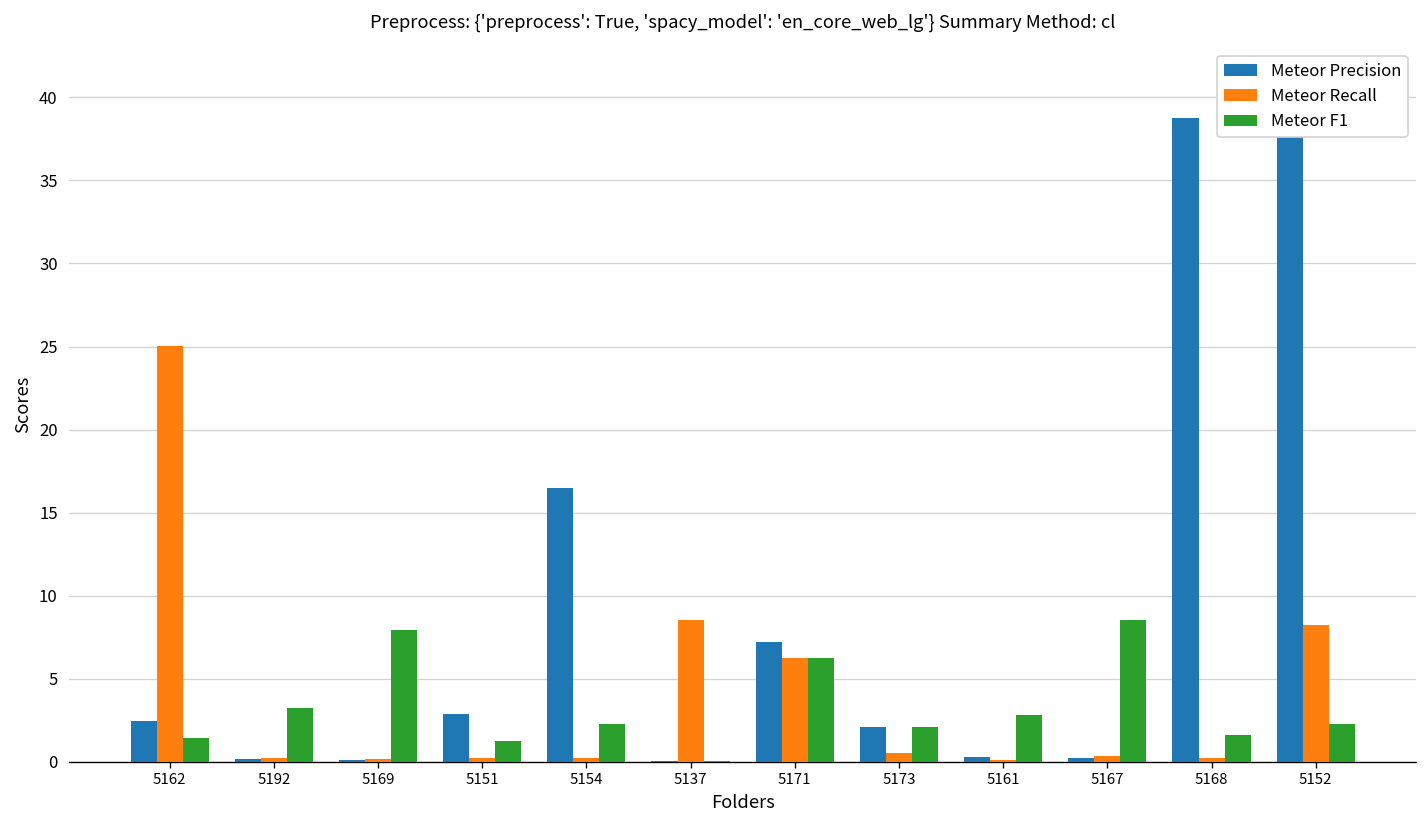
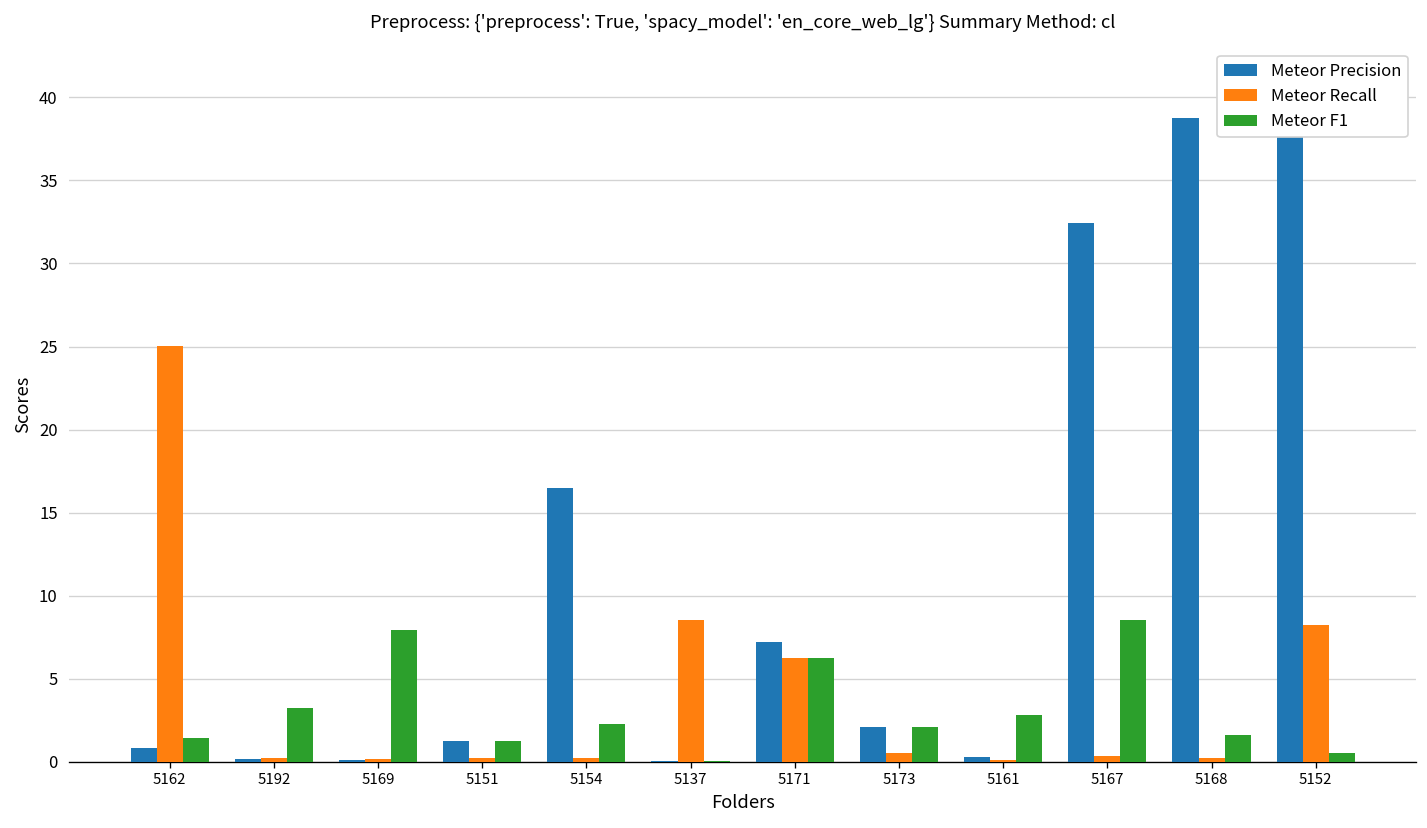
  {
    "Meteor Precision": {
-     "5162": 2.5,
-     "5151": 2.9,
+     "5162": 0.8,
+     "5151": 1.3,
      "5154": 16.5,
      "5171": 7.2,
      "5173": 2.1,
      "5161": 0.3,
-     "5167": 0.2,
+     "5167": 32.5,
      "5168": 38.8
    },
    "Meteor Recall": {
      "5162": 25.0,
      "5192": 0.2,
      "5151": 0.2,
      "5154": 0.2,
      "5137": 8.6,
      "5171": 6.2,
      "5173": 0.5,
      "5167": 0.4,
      "5168": 0.2,
      "5152": 8.2
    },
    "Meteor F1": {
      "5162": 1.4,
      "5192": 3.2,
      "5169": 7.9,
      "5151": 1.3,
      "5154": 2.3,
      "5171": 6.2,
      "5173": 2.1,
      "5161": 2.8,
      "5167": 8.6,
      "5168": 1.6,
-     "5152": 2.3
+     "5152": 0.5
    }
  }
